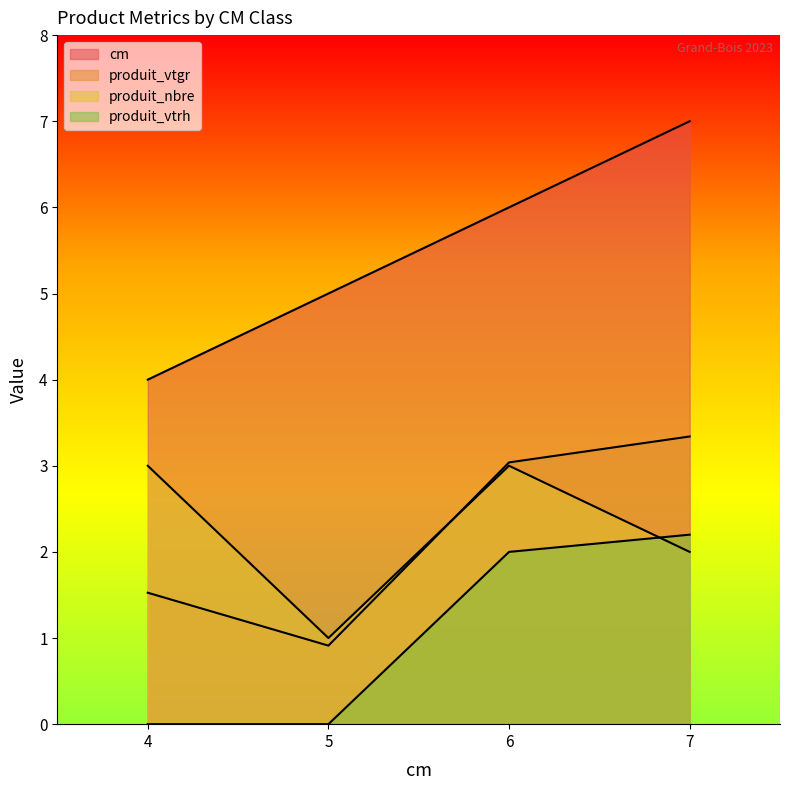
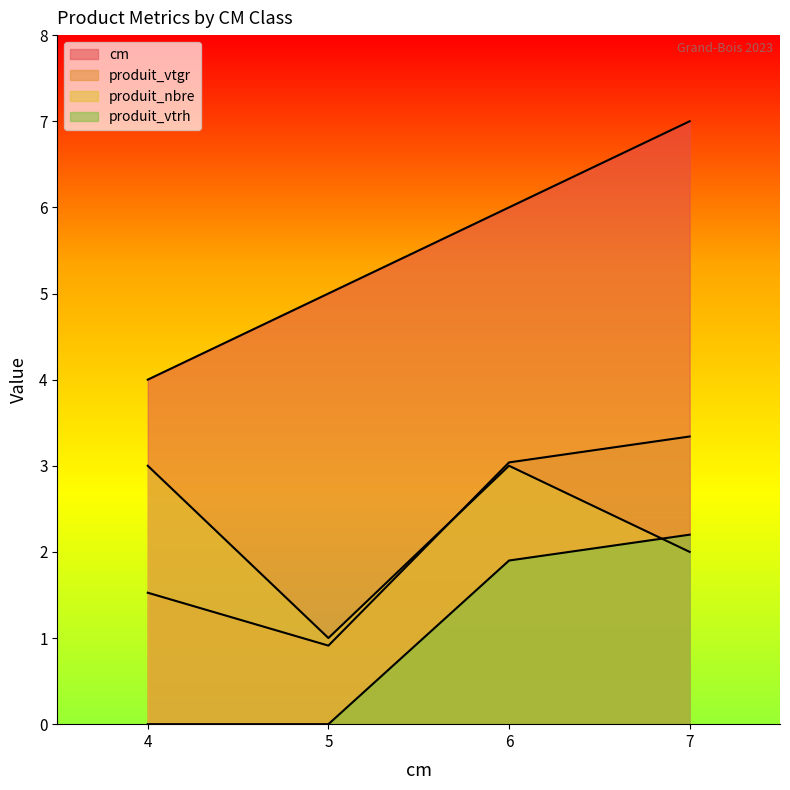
  {
    "produit_vtrh": {
      "4": 0.0,
      "5": 0.0,
-     "6": 2.0,
+     "6": 1.9,
      "7": 2.2
    }
  }
